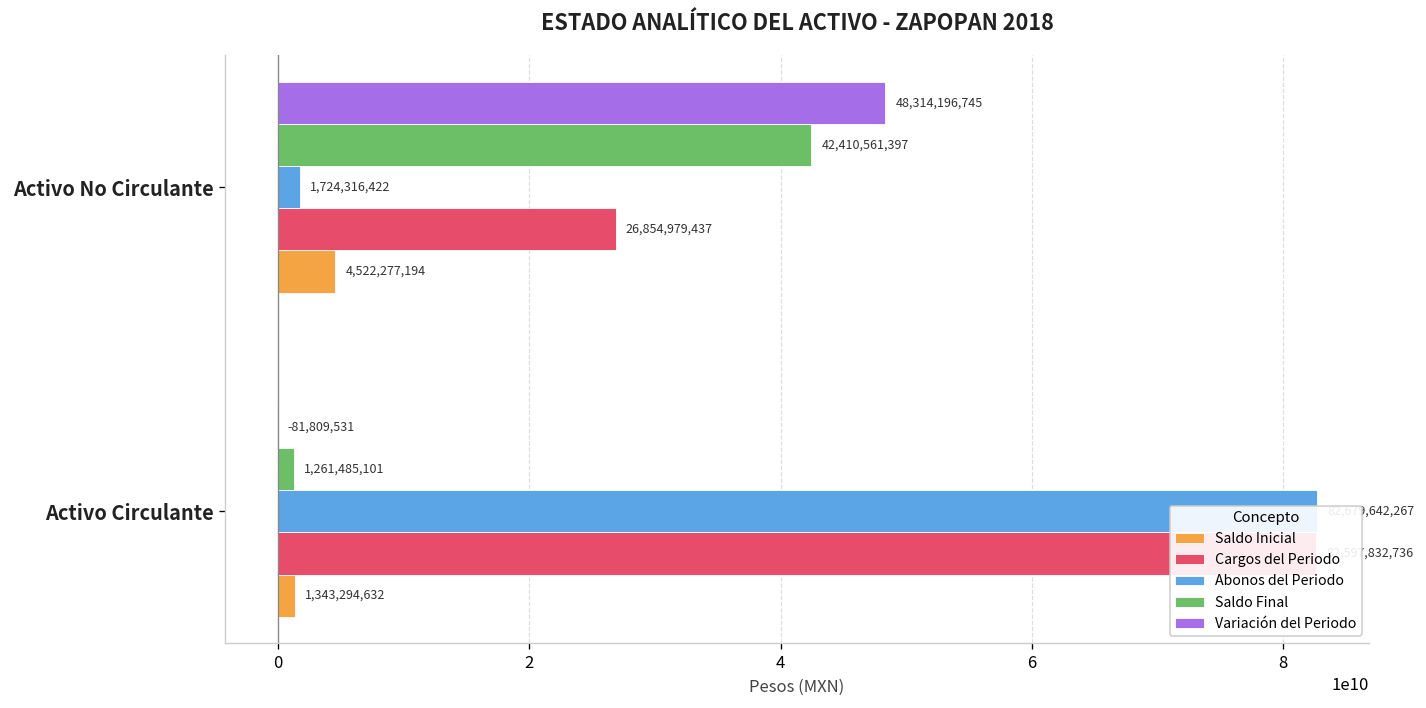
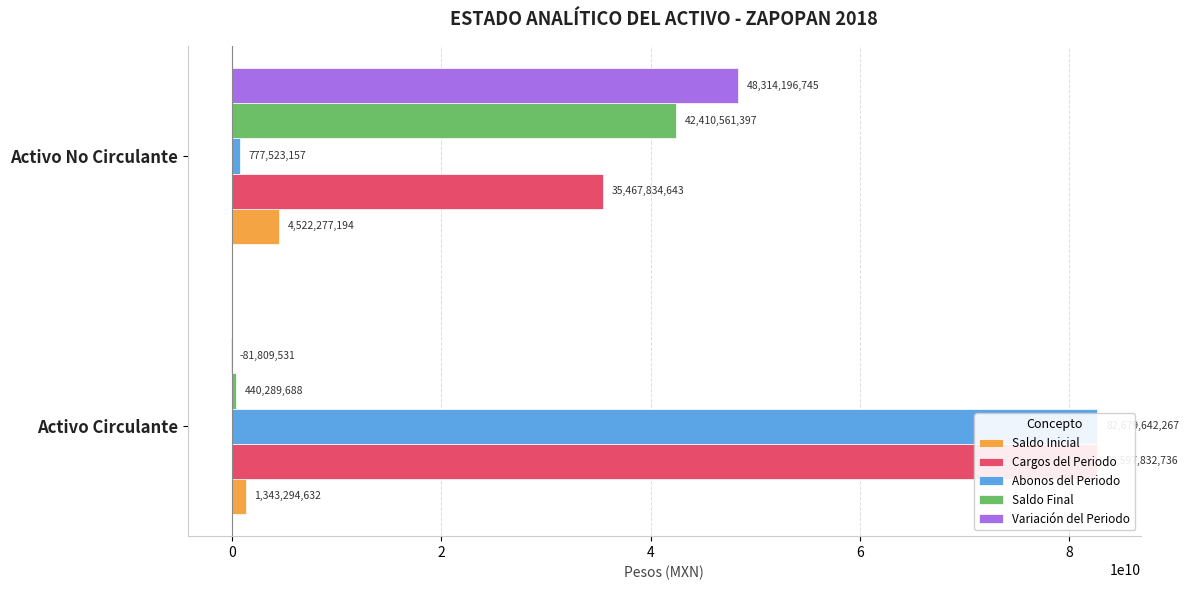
  {
    "Saldo Inicial": {
      "Activo No Circulante": "4,522,277,194",
      "Activo Circulante": "1,343,294,632"
    },
    "Cargos del Periodo": {
-     "Activo No Circulante": "26,854,979,437"
+     "Activo No Circulante": "35,467,834,643"
    },
    "Abonos del Periodo": {
-     "Activo No Circulante": "1,724,316,422"
+     "Activo No Circulante": "777,523,157"
    },
    "Saldo Final": {
      "Activo No Circulante": "42,410,561,397",
-     "Activo Circulante": "1,261,485,101"
+     "Activo Circulante": "440,289,688"
    },
    "Variación del Periodo": {
      "Activo No Circulante": "48,314,196,745",
      "Activo Circulante": "-81,809,531"
    }
  }
